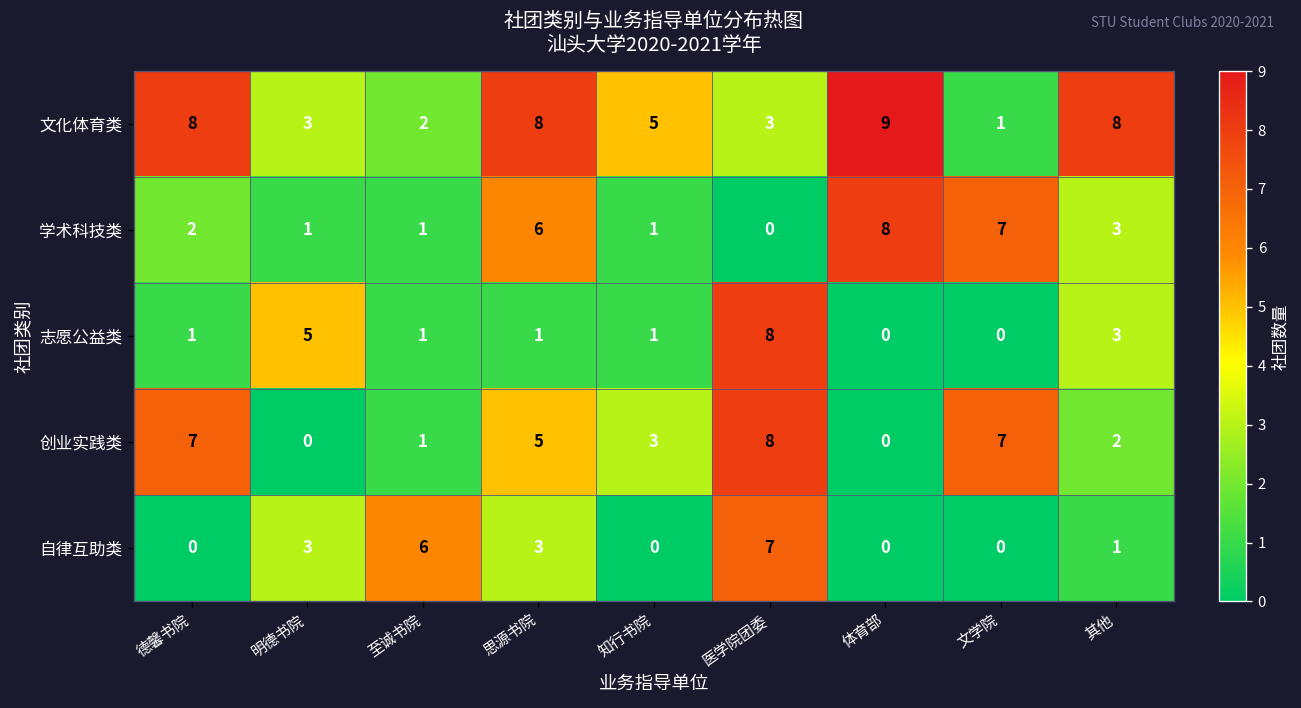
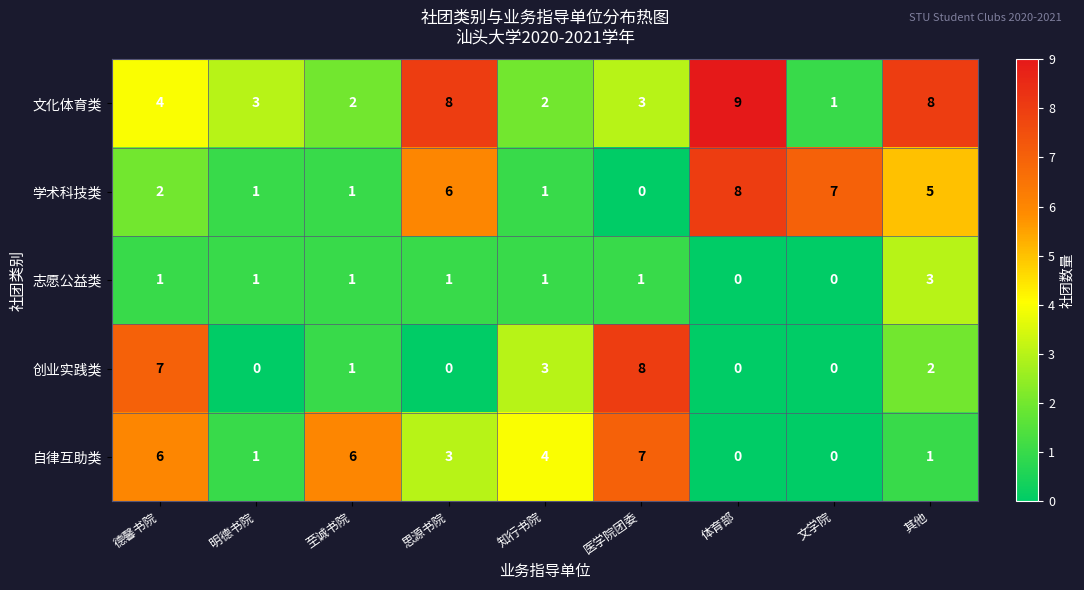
  {
    "文化体育类": {
-     "德馨书院": 8,
+     "德馨书院": 4,
      "明德书院": 3,
      "至诚书院": 2,
      "思源书院": 8,
-     "知行书院": 5,
+     "知行书院": 2,
      "医学院团委": 3,
      "体育部": 9,
      "文学院": 1,
      "其他": 8
    },
    "学术科技类": {
      "德馨书院": 2,
      "明德书院": 1,
      "至诚书院": 1,
      "思源书院": 6,
      "知行书院": 1,
      "医学院团委": 0,
      "体育部": 8,
      "文学院": 7,
-     "其他": 3
+     "其他": 5
    },
    "志愿公益类": {
      "德馨书院": 1,
-     "明德书院": 5,
+     "明德书院": 1,
      "至诚书院": 1,
      "思源书院": 1,
      "知行书院": 1,
-     "医学院团委": 8,
+     "医学院团委": 1,
      "体育部": 0,
      "文学院": 0,
      "其他": 3
    },
    "创业实践类": {
      "德馨书院": 7,
      "明德书院": 0,
      "至诚书院": 1,
-     "思源书院": 5,
+     "思源书院": 0,
      "知行书院": 3,
      "医学院团委": 8,
      "体育部": 0,
-     "文学院": 7,
+     "文学院": 0,
      "其他": 2
    },
    "自律互助类": {
-     "德馨书院": 0,
-     "明德书院": 3,
+     "德馨书院": 6,
+     "明德书院": 1,
      "至诚书院": 6,
      "思源书院": 3,
-     "知行书院": 0,
+     "知行书院": 4,
      "医学院团委": 7,
      "体育部": 0,
      "文学院": 0,
      "其他": 1
    }
  }
